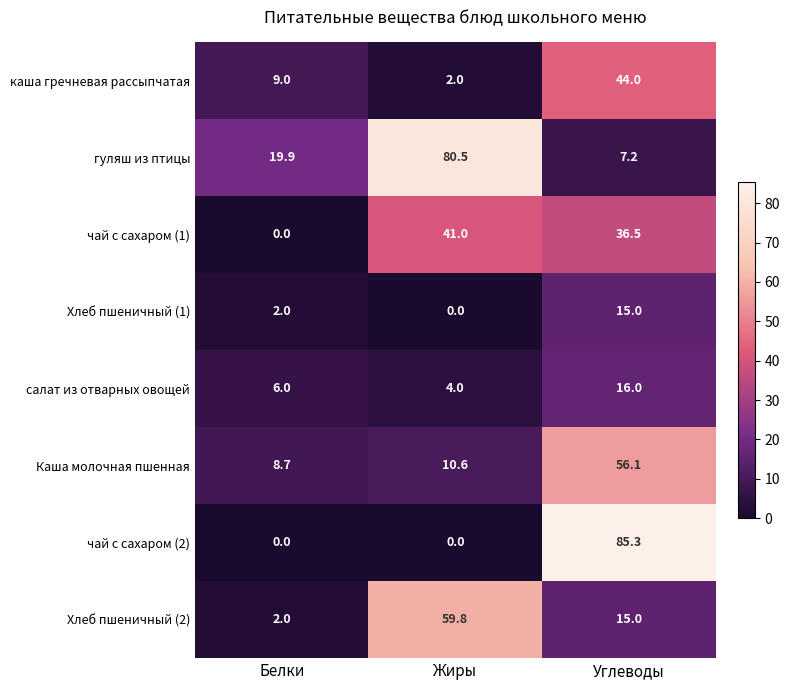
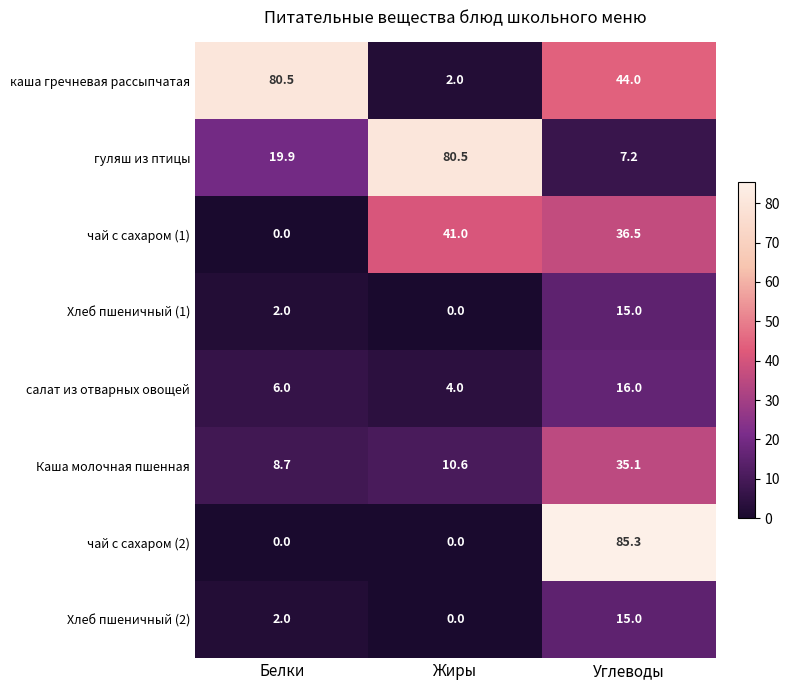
  {
    "каша гречневая рассыпчатая": {
-     "Белки": 9.0,
+     "Белки": 80.5,
      "Жиры": 2.0,
      "Углеводы": 44.0
    },
    "гуляш из птицы": {
      "Белки": 19.9,
      "Жиры": 80.5,
      "Углеводы": 7.2
    },
    "чай с сахаром (1)": {
      "Белки": 0.0,
      "Жиры": 41.0,
      "Углеводы": 36.5
    },
    "Хлеб пшеничный (1)": {
      "Белки": 2.0,
      "Жиры": 0.0,
      "Углеводы": 15.0
    },
    "салат из отварных овощей": {
      "Белки": 6.0,
      "Жиры": 4.0,
      "Углеводы": 16.0
    },
    "Каша молочная пшенная": {
      "Белки": 8.7,
      "Жиры": 10.6,
-     "Углеводы": 56.1
+     "Углеводы": 35.1
    },
    "чай с сахаром (2)": {
      "Белки": 0.0,
      "Жиры": 0.0,
      "Углеводы": 85.3
    },
    "Хлеб пшеничный (2)": {
      "Белки": 2.0,
-     "Жиры": 59.8,
+     "Жиры": 0.0,
      "Углеводы": 15.0
    }
  }
